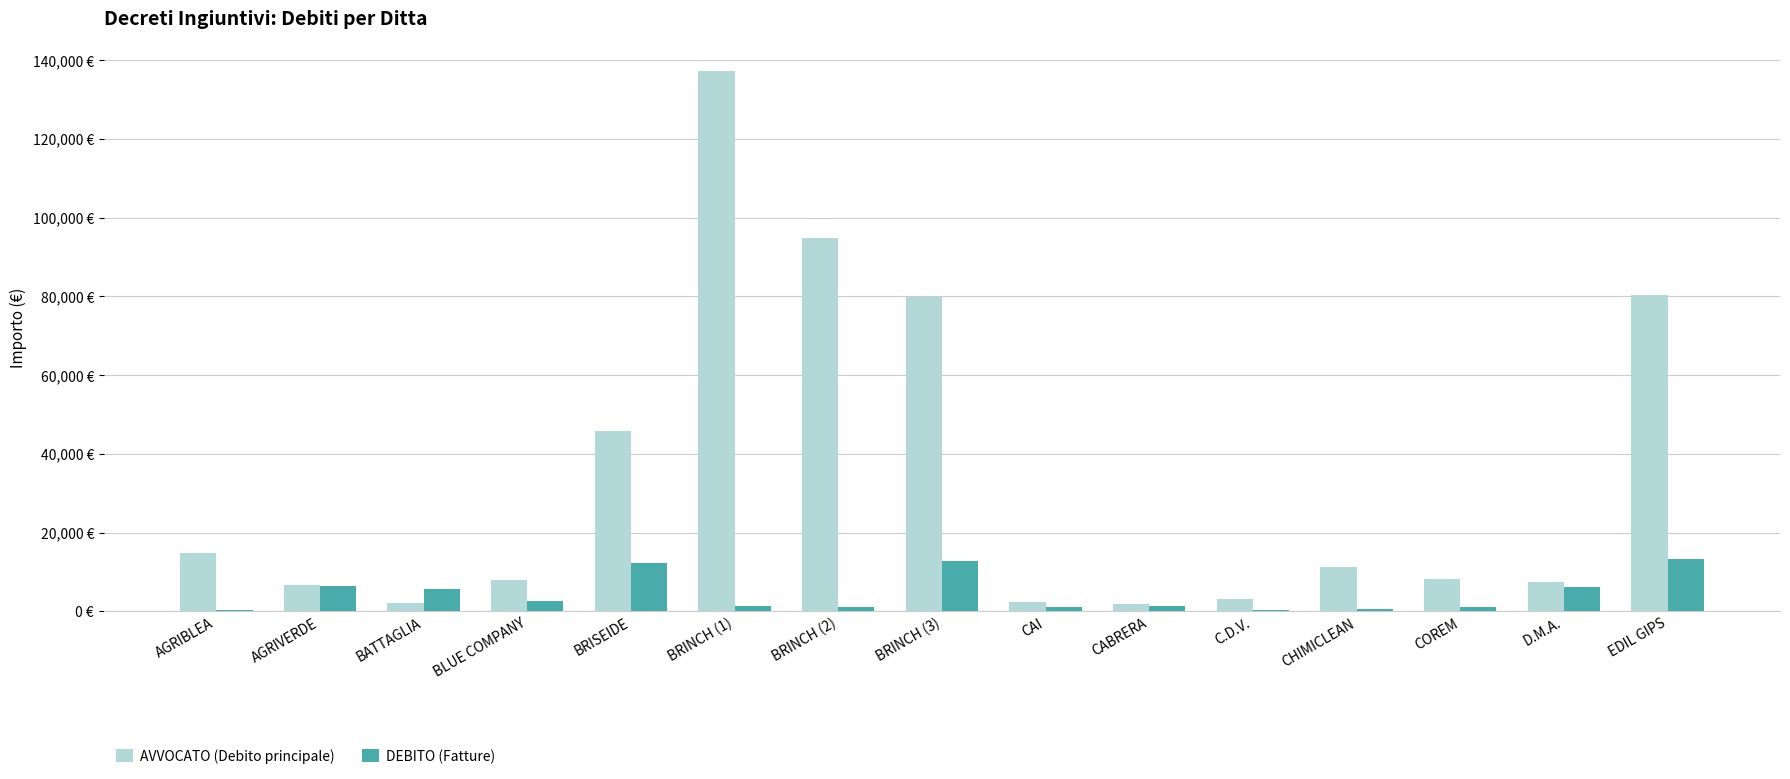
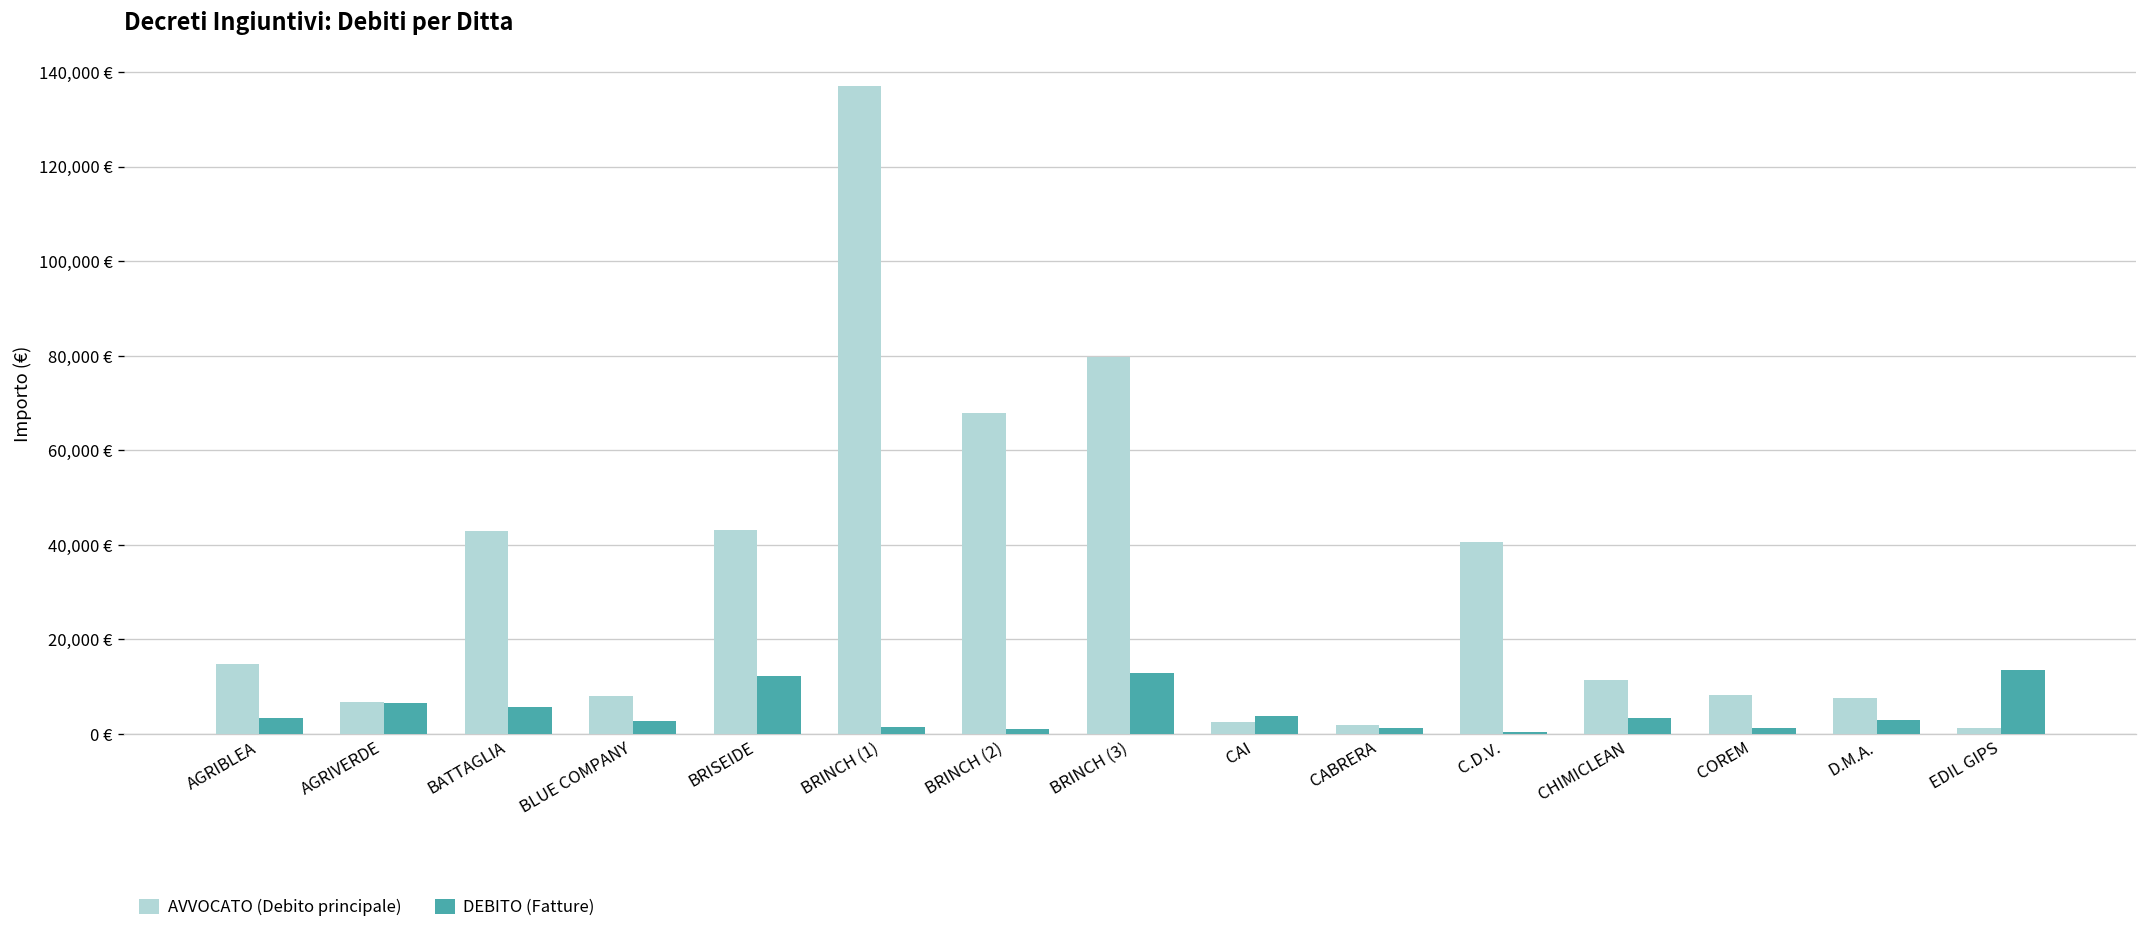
  {
    "AVVOCATO (Debito principale)": {
      "AGRIBLEA": "15,000 €",
      "AGRIVERDE": "7,000 €",
-     "BATTAGLIA": "2,000 €",
+     "BATTAGLIA": "43,000 €",
      "BLUE COMPANY": "8,000 €",
-     "BRISEIDE": "46,000 €",
+     "BRISEIDE": "43,000 €",
      "BRINCH (1)": "137,000 €",
-     "BRINCH (2)": "95,000 €",
+     "BRINCH (2)": "68,000 €",
      "BRINCH (3)": "80,000 €",
      "CAI": "2,000 €",
      "CABRERA": "2,000 €",
-     "C.D.V.": "3,000 €",
+     "C.D.V.": "41,000 €",
      "CHIMICLEAN": "11,000 €",
      "COREM": "8,000 €",
      "D.M.A.": "8,000 €",
-     "EDIL GIPS": "80,000 €"
+     "EDIL GIPS": "1,000 €"
    },
    "DEBITO (Fatture)": {
-     "AGRIBLEA": "0 €",
+     "AGRIBLEA": "3,000 €",
      "AGRIVERDE": "6,000 €",
      "BATTAGLIA": "6,000 €",
      "BLUE COMPANY": "3,000 €",
      "BRISEIDE": "12,000 €",
      "BRINCH (1)": "1,000 €",
      "BRINCH (2)": "1,000 €",
      "BRINCH (3)": "13,000 €",
-     "CAI": "1,000 €",
+     "CAI": "4,000 €",
      "CABRERA": "1,000 €",
-     "CHIMICLEAN": "1,000 €",
+     "CHIMICLEAN": "3,000 €",
      "COREM": "1,000 €",
-     "D.M.A.": "6,000 €",
+     "D.M.A.": "3,000 €",
      "EDIL GIPS": "13,000 €"
    }
  }
